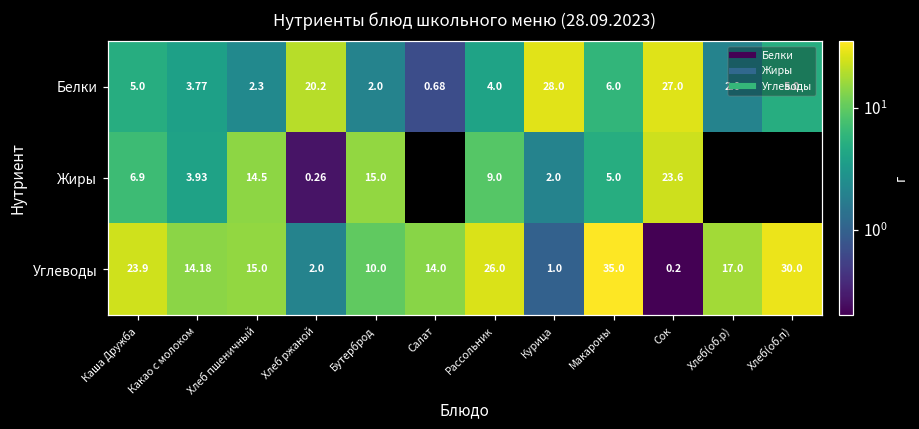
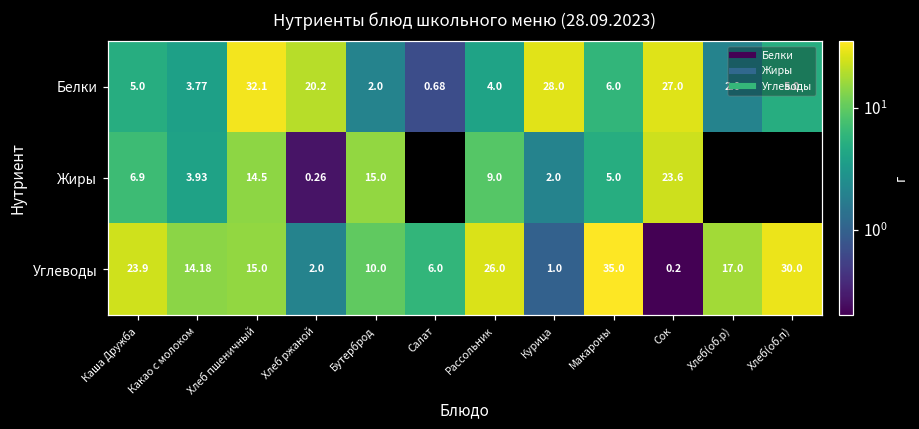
  {
    "Белки": {
      "Каша Дружба": 5.0,
      "Какао с молоком": 3.77,
-     "Хлеб пшеничный": 2.3,
+     "Хлеб пшеничный": 32.1,
      "Хлеб ржаной": 20.2,
      "Бутерброд": 2.0,
      "Салат": 0.68,
      "Рассольник": 4.0,
      "Курица": 28.0,
      "Макароны": 6.0,
      "Сок": 27.0
    },
    "Жиры": {
      "Каша Дружба": 6.9,
      "Какао с молоком": 3.93,
      "Хлеб пшеничный": 14.5,
      "Хлеб ржаной": 0.26,
      "Бутерброд": 15.0,
      "Рассольник": 9.0,
      "Курица": 2.0,
      "Макароны": 5.0,
      "Сок": 23.6
    },
    "Углеводы": {
      "Каша Дружба": 23.9,
      "Какао с молоком": 14.18,
      "Хлеб пшеничный": 15.0,
      "Хлеб ржаной": 2.0,
      "Бутерброд": 10.0,
-     "Салат": 14.0,
+     "Салат": 6.0,
      "Рассольник": 26.0,
      "Курица": 1.0,
      "Макароны": 35.0,
      "Сок": 0.2,
      "Хлеб(об.р)": 17.0,
      "Хлеб(об.п)": 30.0
    }
  }
